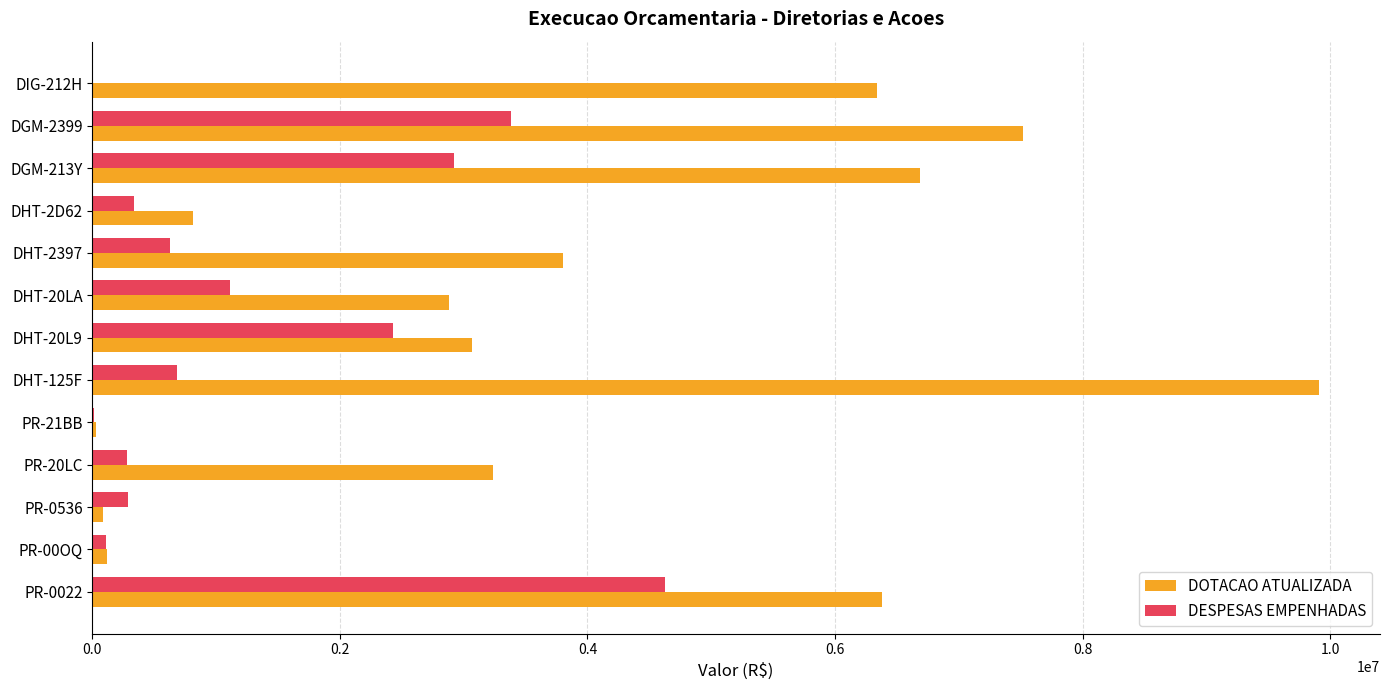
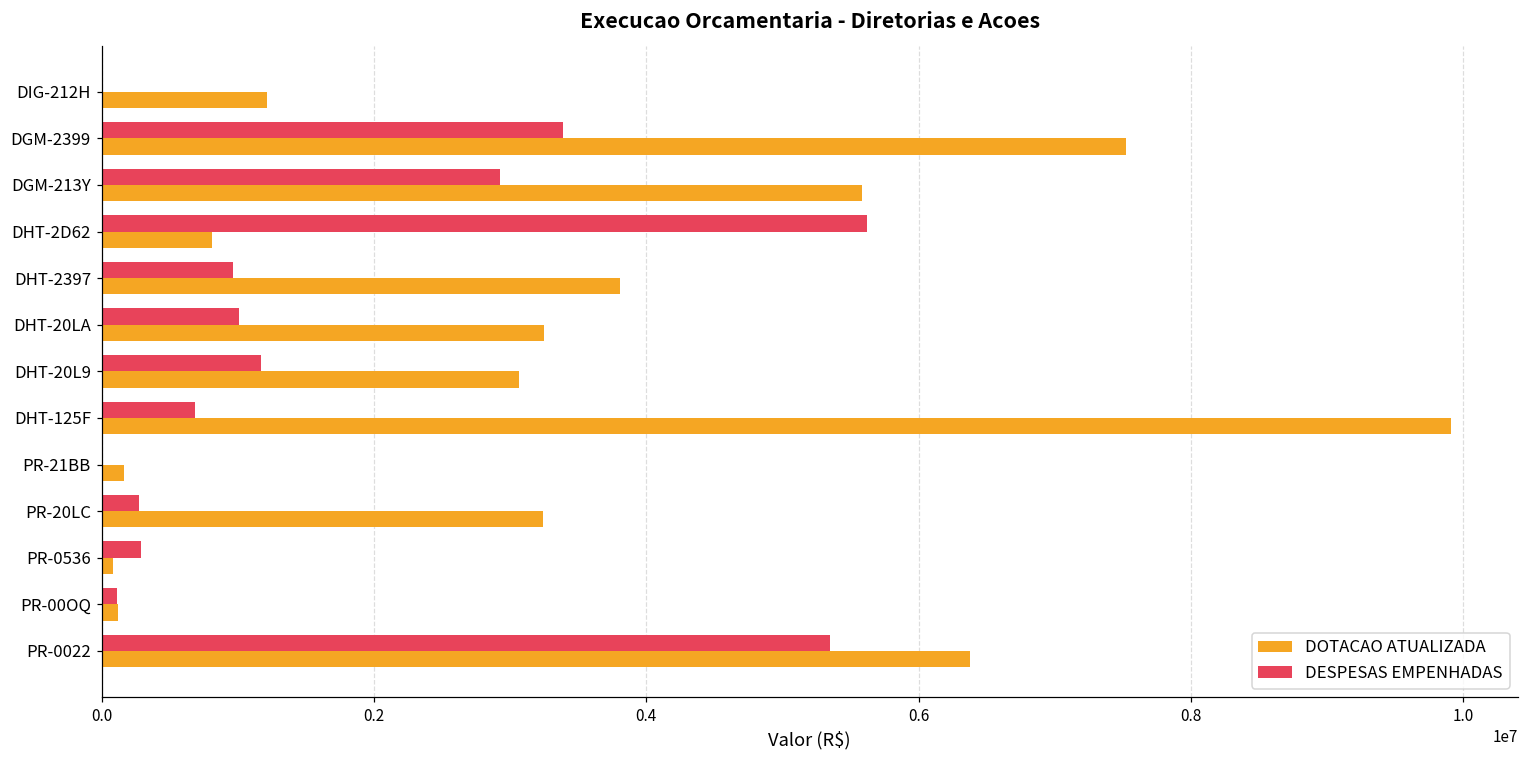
  {
    "DOTACAO ATUALIZADA": {
-     "DIG-212H": 6340000,
+     "DIG-212H": 1220000,
      "DGM-2399": 7520000,
-     "DGM-213Y": 6690000,
+     "DGM-213Y": 5590000,
      "DHT-2D62": 810000,
      "DHT-2397": 3810000,
-     "DHT-20LA": 2880000,
+     "DHT-20LA": 3250000,
      "DHT-20L9": 3060000,
      "DHT-125F": 9910000,
-     "PR-21BB": 30000,
+     "PR-21BB": 160000,
      "PR-20LC": 3240000,
      "PR-0536": 80000,
      "PR-00OQ": 120000,
      "PR-0022": 6380000
    },
    "DESPESAS EMPENHADAS": {
      "DIG-212H": 0,
      "DGM-2399": 3390000,
      "DGM-213Y": 2920000,
-     "DHT-2D62": 340000,
-     "DHT-2397": 620000,
-     "DHT-20LA": 1110000,
-     "DHT-20L9": 2430000,
+     "DHT-2D62": 5620000,
+     "DHT-2397": 960000,
+     "DHT-20LA": 1010000,
+     "DHT-20L9": 1170000,
      "DHT-125F": 680000,
      "PR-20LC": 280000,
      "PR-0536": 290000,
      "PR-00OQ": 110000,
-     "PR-0022": 4620000
+     "PR-0022": 5350000
    }
  }
